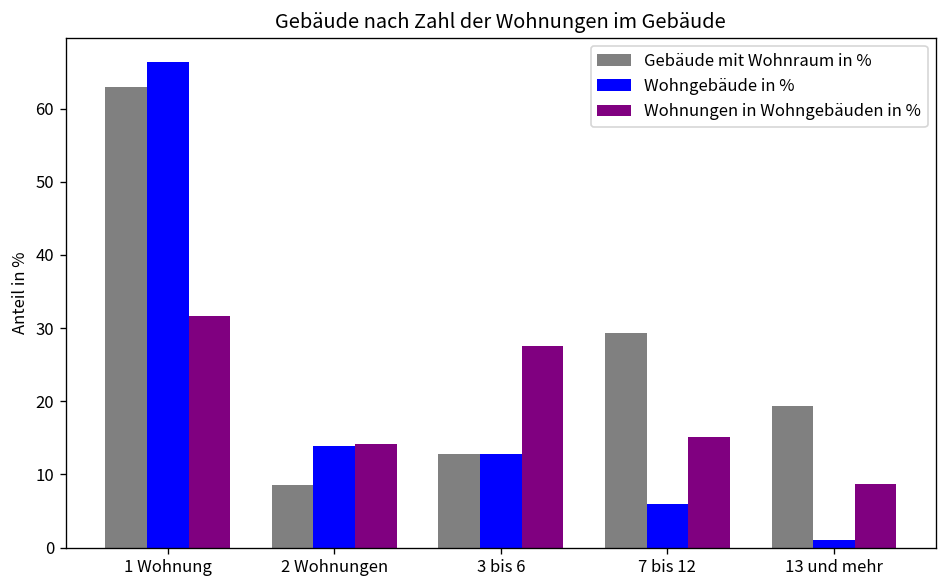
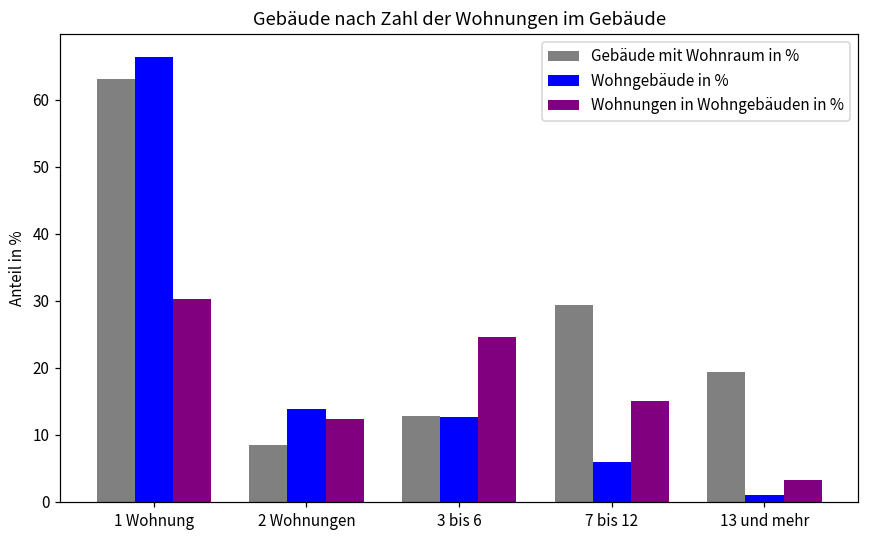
  {
    "Gebäude mit Wohnraum in %": {
      "1 Wohnung": 63,
      "2 Wohnungen": 9,
      "3 bis 6": 13,
      "7 bis 12": 29,
      "13 und mehr": 19
    },
    "Wohngebäude in %": {
      "1 Wohnung": 66,
      "2 Wohnungen": 14,
      "3 bis 6": 13,
      "7 bis 12": 6,
      "13 und mehr": 1
    },
    "Wohnungen in Wohngebäuden in %": {
-     "1 Wohnung": 32,
-     "2 Wohnungen": 14,
-     "3 bis 6": 28,
+     "1 Wohnung": 30,
+     "2 Wohnungen": 12,
+     "3 bis 6": 25,
      "7 bis 12": 15,
-     "13 und mehr": 9
+     "13 und mehr": 3
    }
  }
